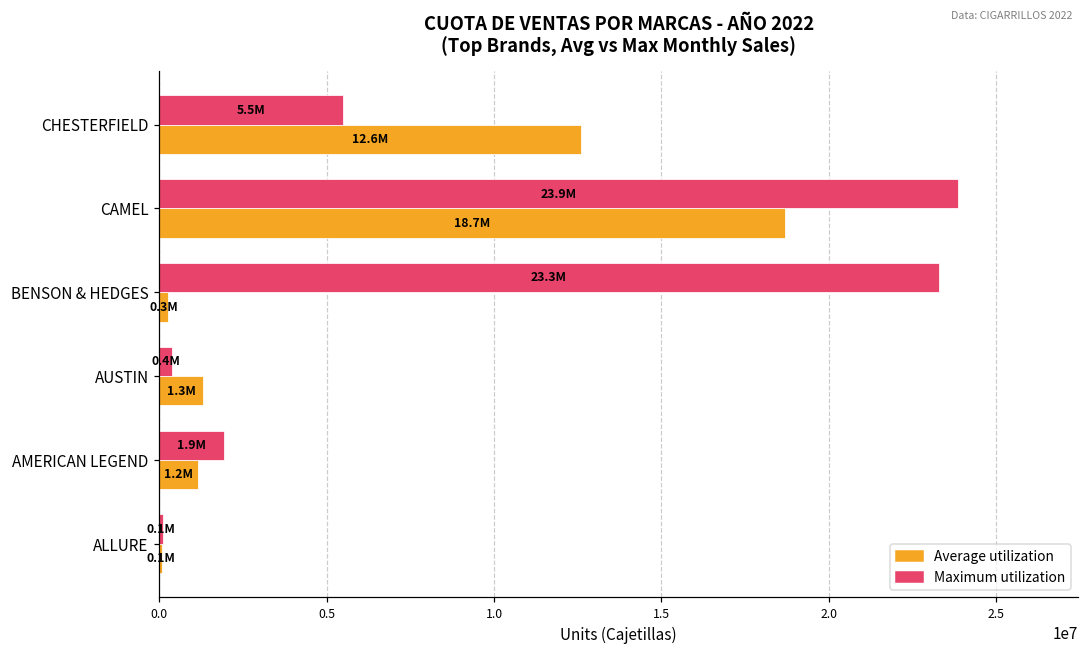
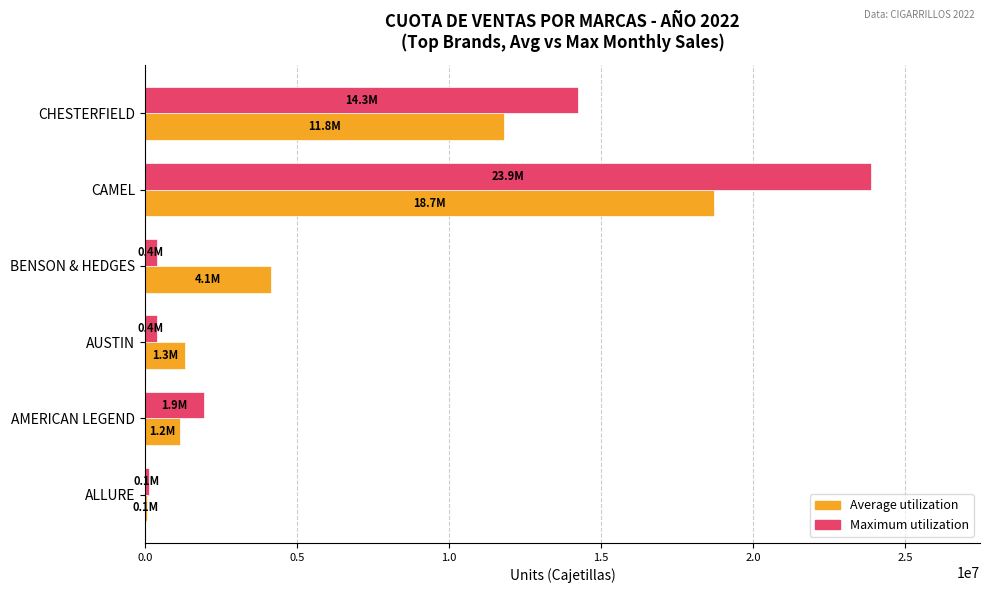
  {
    "Average utilization": {
-     "CHESTERFIELD": "12.6M",
+     "CHESTERFIELD": "11.8M",
      "CAMEL": "18.7M",
-     "BENSON & HEDGES": "0.3M",
+     "BENSON & HEDGES": "4.1M",
      "AUSTIN": "1.3M",
      "AMERICAN LEGEND": "1.2M",
      "ALLURE": "0.1M"
    },
    "Maximum utilization": {
-     "CHESTERFIELD": "5.5M",
+     "CHESTERFIELD": "14.3M",
      "CAMEL": "23.9M",
-     "BENSON & HEDGES": "23.3M",
+     "BENSON & HEDGES": "0.4M",
      "AUSTIN": "0.4M",
      "AMERICAN LEGEND": "1.9M",
      "ALLURE": "0.1M"
    }
  }
